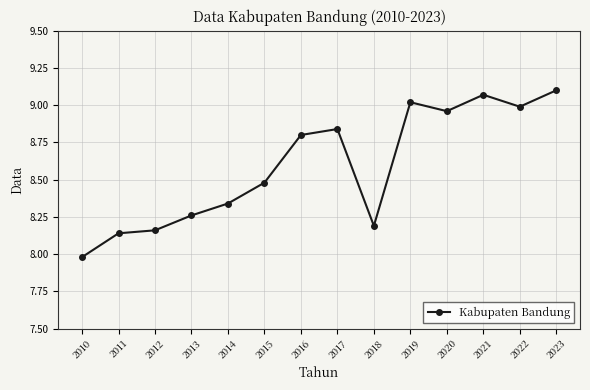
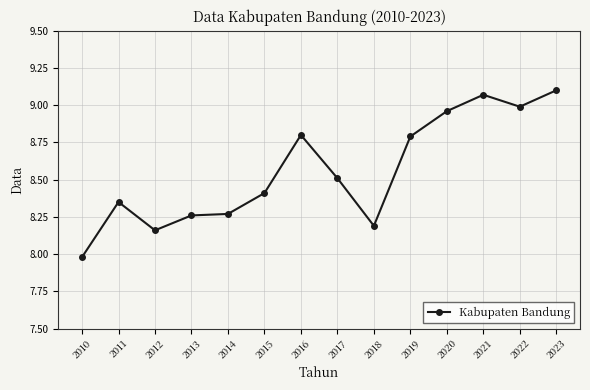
  {
    "2010": 7.98,
-   "2011": 8.14,
+   "2011": 8.35,
    "2012": 8.16,
    "2013": 8.26,
-   "2014": 8.34,
-   "2015": 8.48,
+   "2014": 8.27,
+   "2015": 8.41,
    "2016": 8.80,
-   "2017": 8.84,
+   "2017": 8.51,
    "2018": 8.19,
-   "2019": 9.02,
+   "2019": 8.79,
    "2020": 8.96,
    "2021": 9.07,
    "2022": 8.99,
    "2023": 9.10
  }
